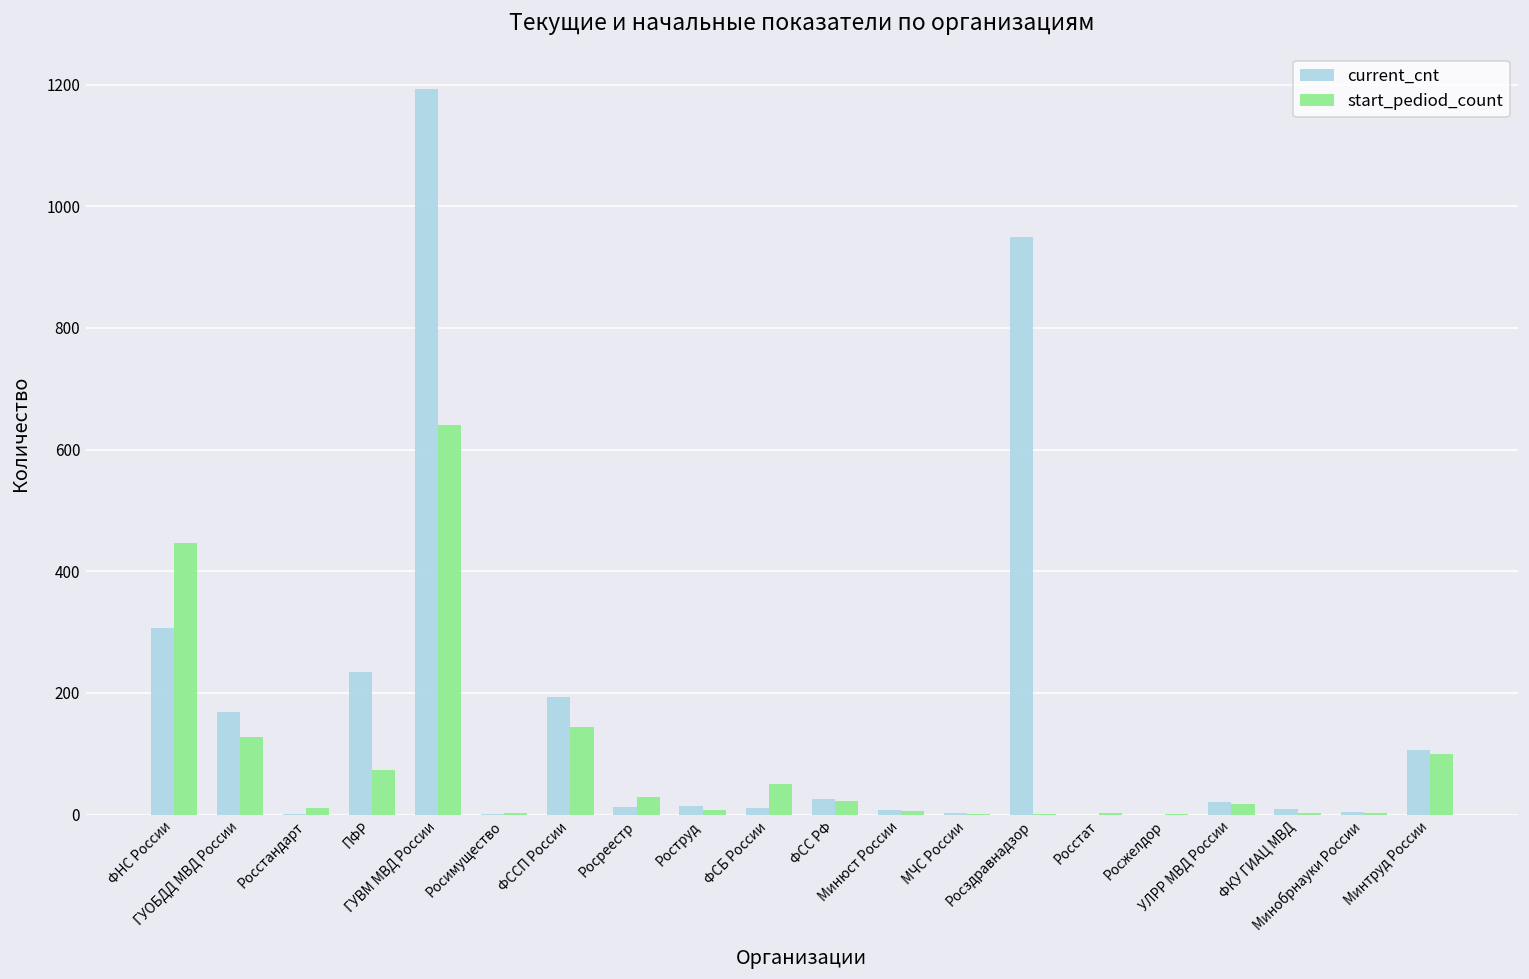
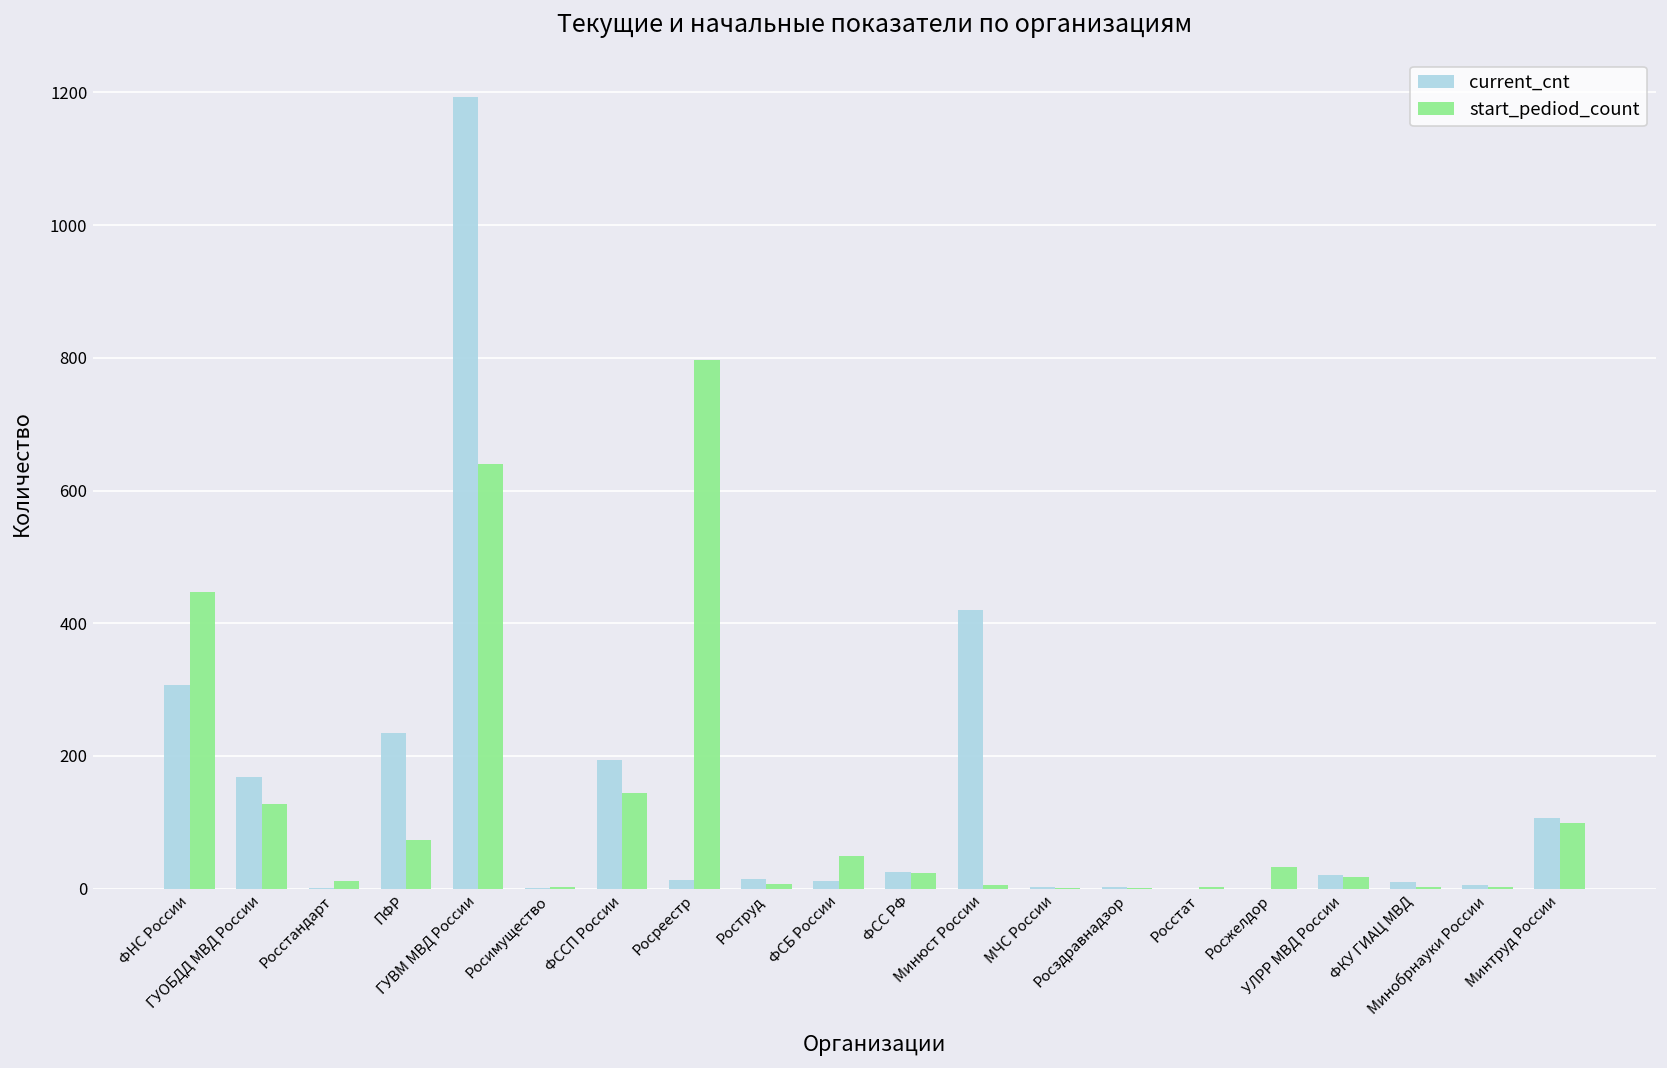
  {
    "current_cnt": {
      "ФНС России": 310,
      "ГУОБДД МВД России": 170,
      "ПФР": 240,
      "ГУВМ МВД России": 1190,
      "ФССП России": 190,
      "Росреестр": 10,
      "Роструд": 10,
      "ФСБ России": 10,
      "ФСС РФ": 30,
-     "Минюст России": 10,
-     "Росздравнадзор": 950,
+     "Минюст России": 420,
+     "Росздравнадзор": 0,
      "Росстат": 0,
      "Росжелдор": 0,
      "УЛРР МВД России": 20,
      "ФКУ ГИАЦ МВД": 10,
      "Минобрнауки России": 10,
      "Минтруд России": 110
    },
    "start_pediod_count": {
      "ФНС России": 450,
      "ГУОБДД МВД России": 130,
      "Росстандарт": 10,
      "ПФР": 70,
      "ГУВМ МВД России": 640,
      "ФССП России": 140,
-     "Росреестр": 30,
+     "Росреестр": 800,
      "Роструд": 10,
      "ФСБ России": 50,
      "ФСС РФ": 20,
      "Минюст России": 10,
-     "Росжелдор": 0,
+     "Росжелдор": 30,
      "УЛРР МВД России": 20,
      "Минтруд России": 100
    }
  }
